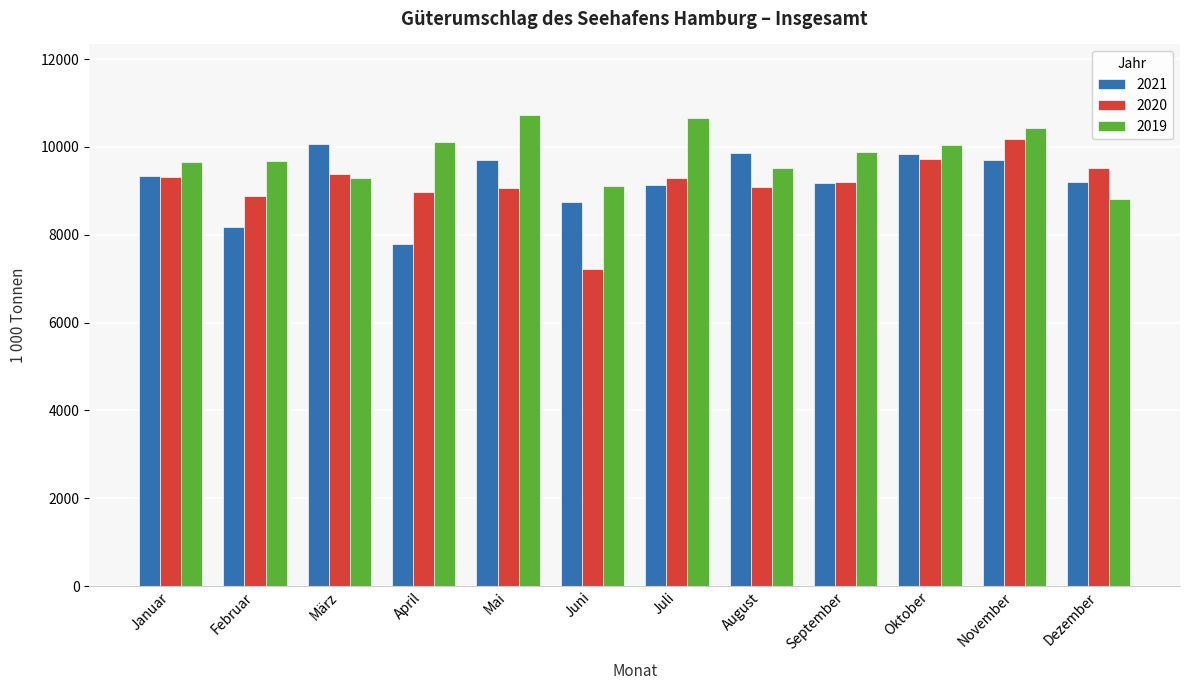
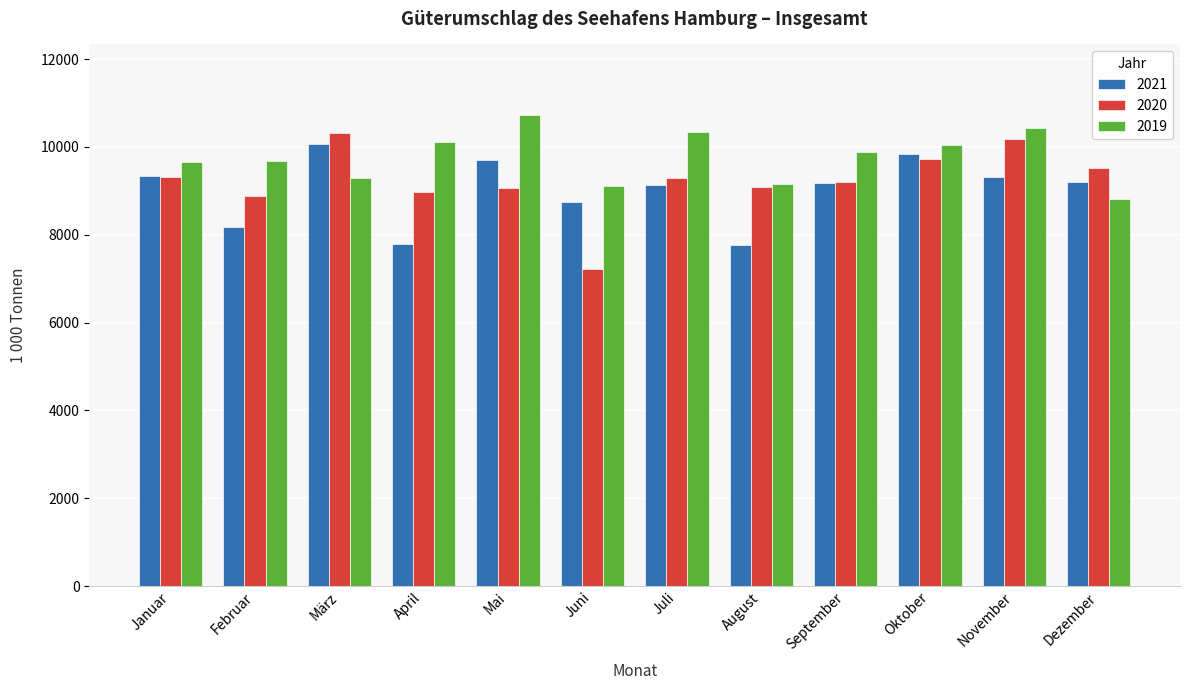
  {
    "2021": {
      "Januar": 9300,
      "Februar": 8200,
      "März": 10100,
      "April": 7800,
      "Mai": 9700,
      "Juni": 8800,
      "Juli": 9100,
-     "August": 9900,
+     "August": 7800,
      "September": 9200,
      "Oktober": 9800,
-     "November": 9700,
+     "November": 9300,
      "Dezember": 9200
    },
    "2020": {
      "Januar": 9300,
      "Februar": 8900,
-     "März": 9400,
+     "März": 10300,
      "April": 9000,
      "Mai": 9100,
      "Juni": 7200,
      "Juli": 9300,
      "August": 9100,
      "September": 9200,
      "Oktober": 9700,
      "November": 10200,
      "Dezember": 9500
    },
    "2019": {
      "Januar": 9700,
      "Februar": 9700,
      "März": 9300,
      "April": 10100,
      "Mai": 10700,
      "Juni": 9100,
-     "Juli": 10700,
-     "August": 9500,
+     "Juli": 10300,
+     "August": 9200,
      "September": 9900,
      "Oktober": 10100,
      "November": 10400,
      "Dezember": 8800
    }
  }
